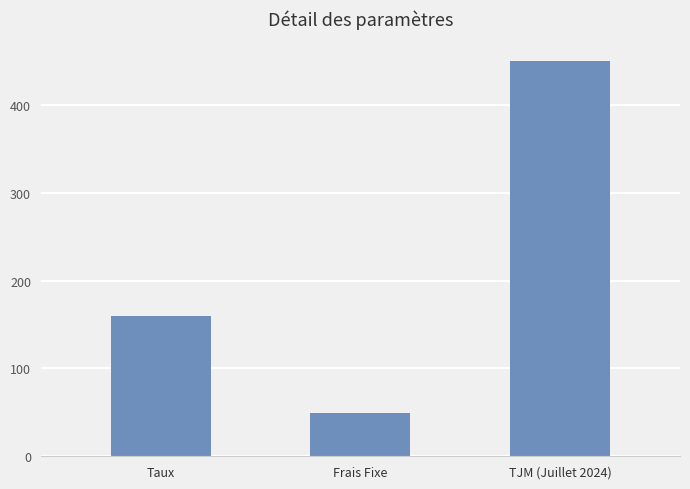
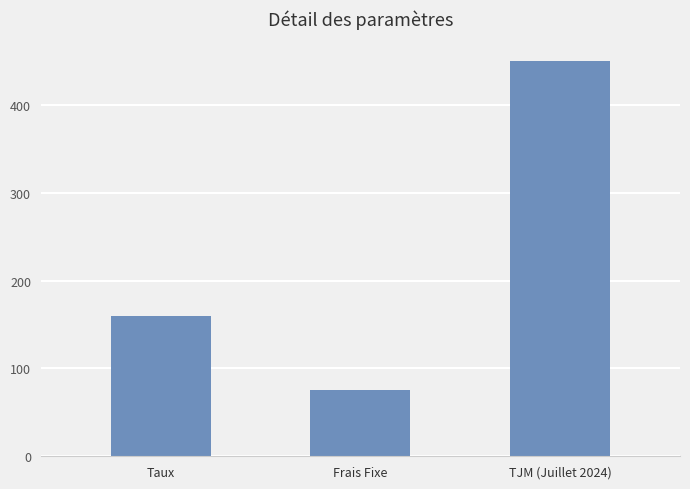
  {
    "Taux": 160,
-   "Frais Fixe": 50,
+   "Frais Fixe": 80,
    "TJM (Juillet 2024)": 450
  }
